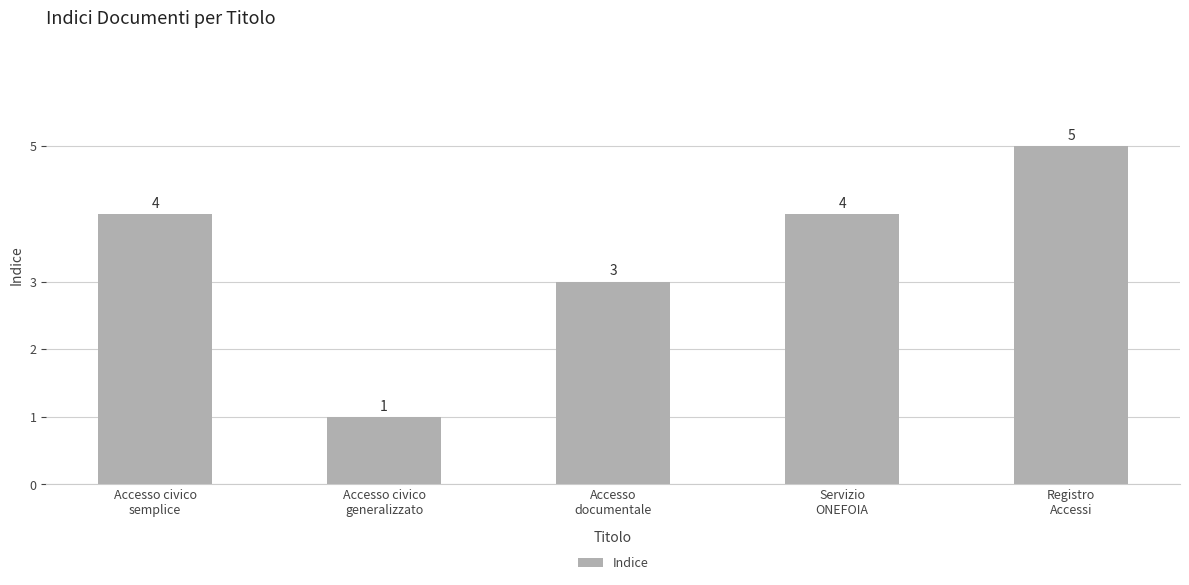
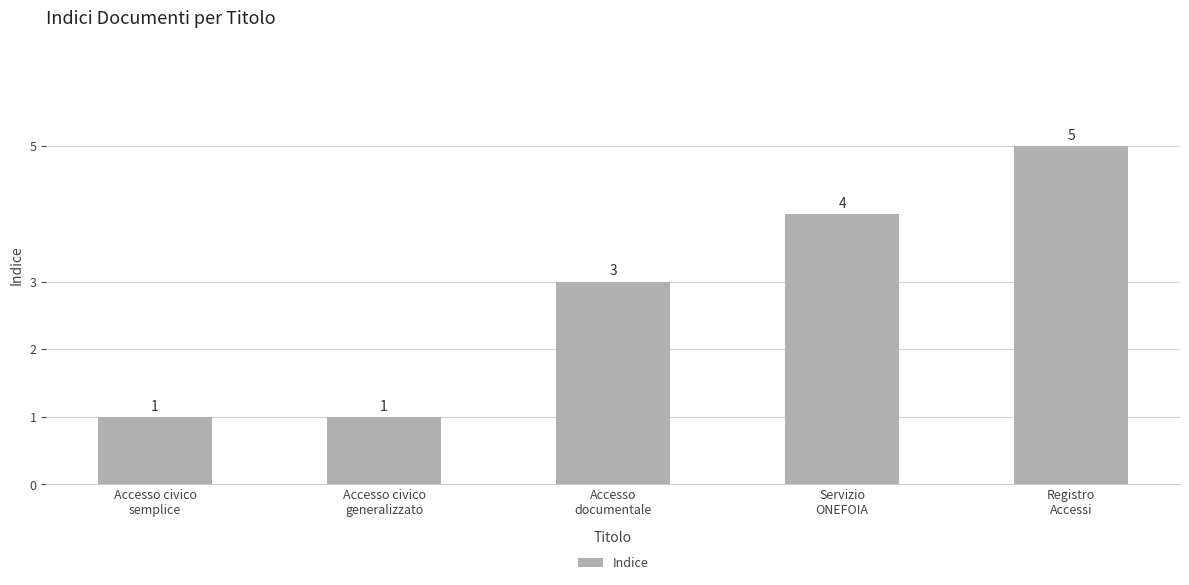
  {
-   "Accesso civico semplice": 4,
+   "Accesso civico semplice": 1,
    "Accesso civico generalizzato": 1,
    "Accesso documentale": 3,
    "Servizio ONEFOIA": 4,
    "Registro Accessi": 5
  }
